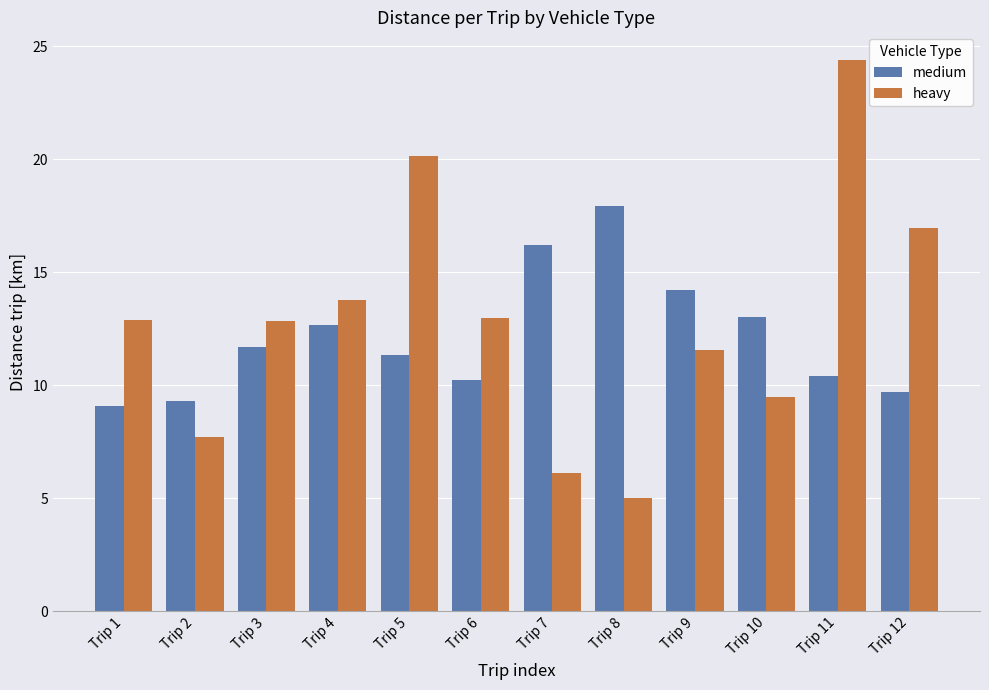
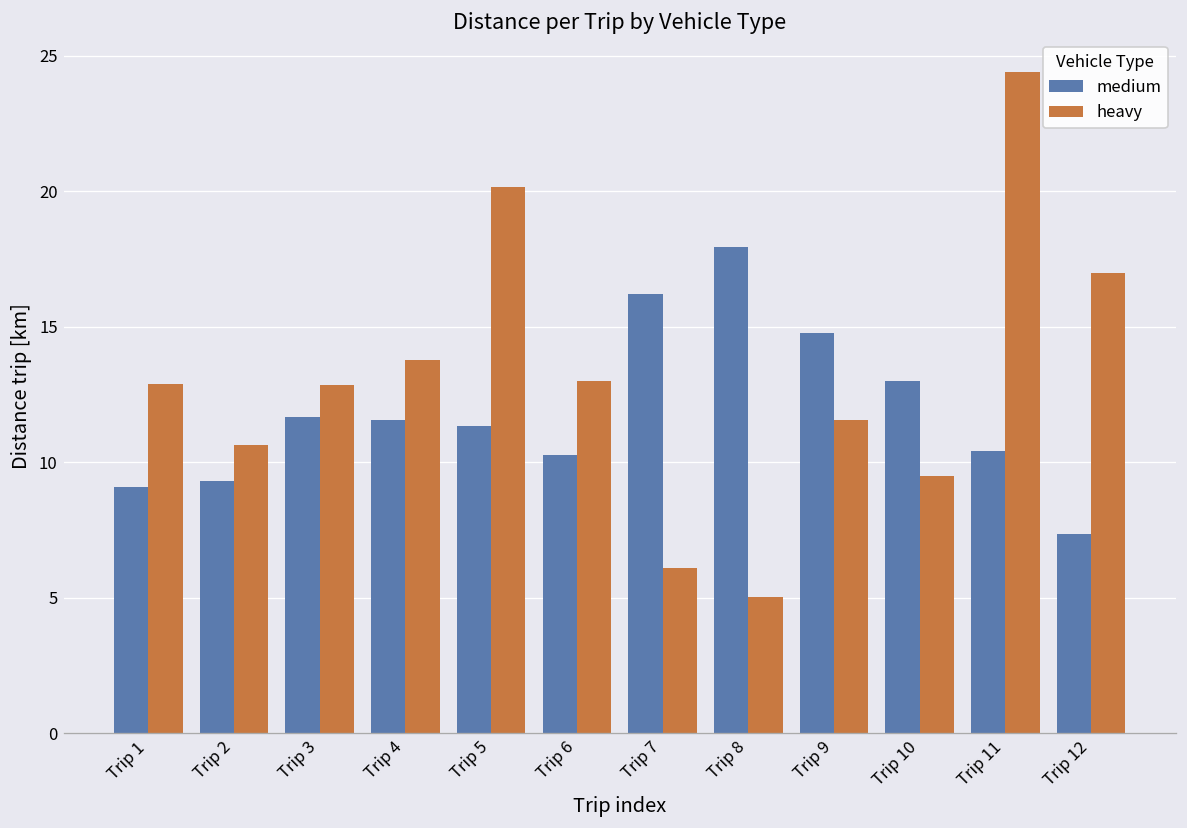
  {
    "medium": {
      "Trip 1": 9.1,
      "Trip 2": 9.3,
      "Trip 3": 11.7,
-     "Trip 4": 12.7,
+     "Trip 4": 11.6,
      "Trip 5": 11.3,
      "Trip 6": 10.3,
      "Trip 7": 16.2,
      "Trip 8": 18.0,
-     "Trip 9": 14.2,
+     "Trip 9": 14.8,
      "Trip 10": 13.0,
      "Trip 11": 10.4,
-     "Trip 12": 9.7
+     "Trip 12": 7.3
    },
    "heavy": {
      "Trip 1": 12.9,
-     "Trip 2": 7.7,
+     "Trip 2": 10.7,
      "Trip 3": 12.9,
      "Trip 4": 13.8,
      "Trip 5": 20.1,
      "Trip 6": 13.0,
      "Trip 7": 6.1,
      "Trip 8": 5.0,
      "Trip 9": 11.6,
      "Trip 10": 9.5,
      "Trip 11": 24.4,
      "Trip 12": 17.0
    }
  }
